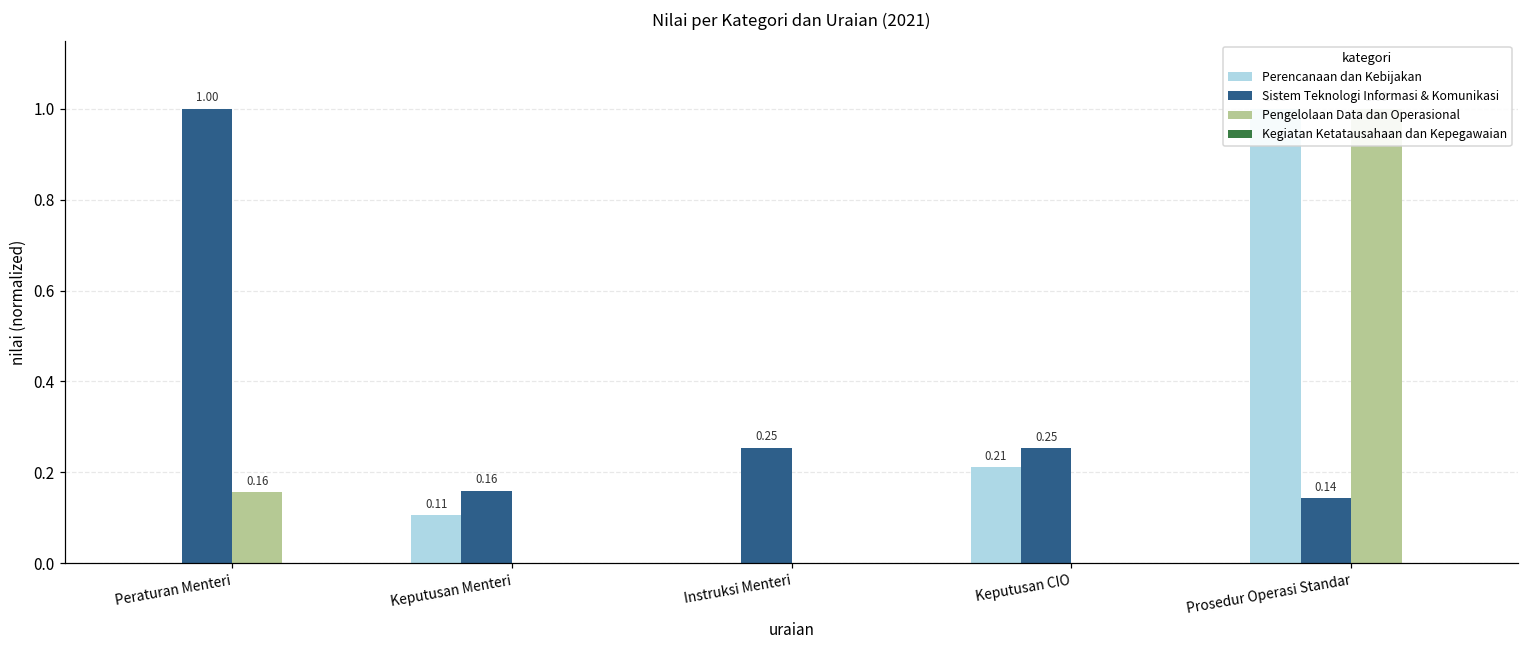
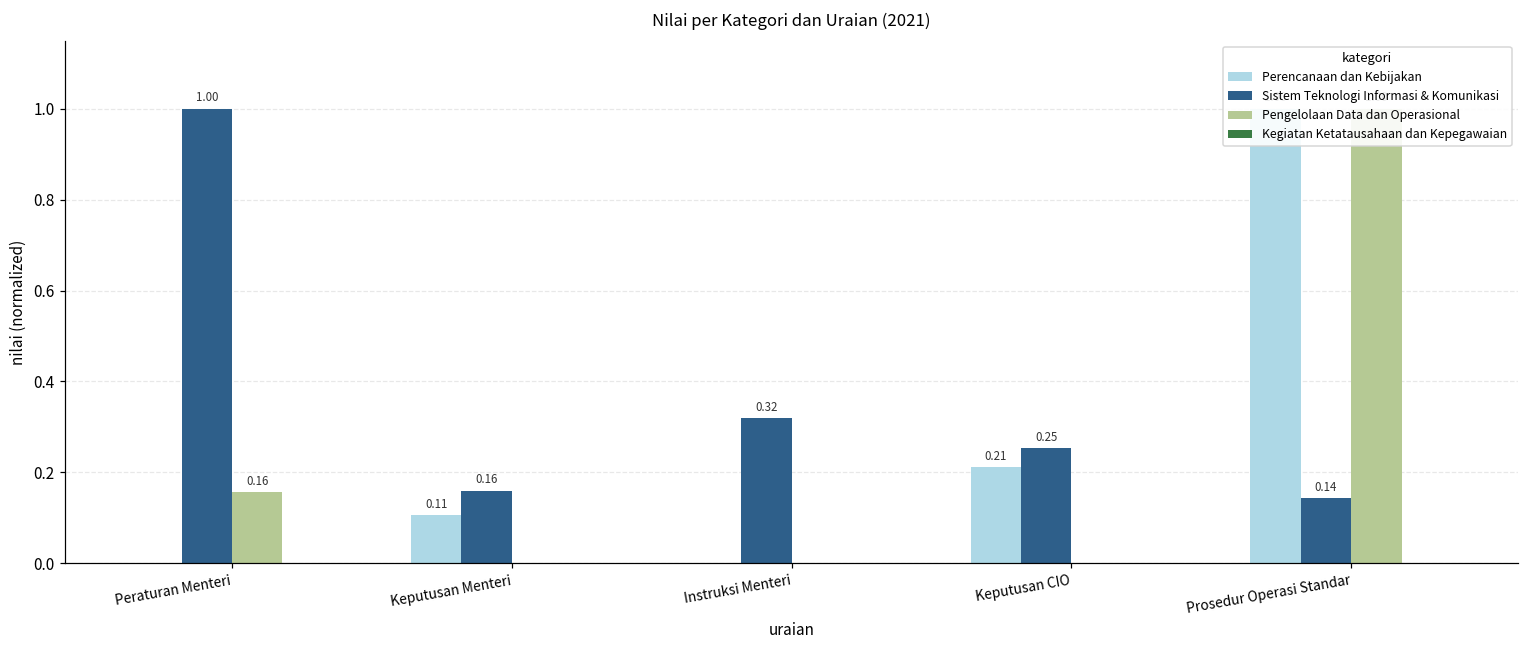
  {
    "Perencanaan dan Kebijakan": {
      "Keputusan Menteri": 0.11,
      "Keputusan CIO": 0.21
    },
    "Sistem Teknologi Informasi & Komunikasi": {
      "Peraturan Menteri": 1.00,
      "Keputusan Menteri": 0.16,
-     "Instruksi Menteri": 0.25,
+     "Instruksi Menteri": 0.32,
      "Keputusan CIO": 0.25,
      "Prosedur Operasi Standar": 0.14
    },
    "Pengelolaan Data dan Operasional": {
      "Peraturan Menteri": 0.16
    },
    "Kegiatan Ketatausahaan dan Kepegawaian": {
      "Peraturan Menteri": 0.00,
      "Keputusan Menteri": 0.00,
      "Instruksi Menteri": 0.00,
      "Keputusan CIO": 0.00,
      "Prosedur Operasi Standar": 0.00
    }
  }
